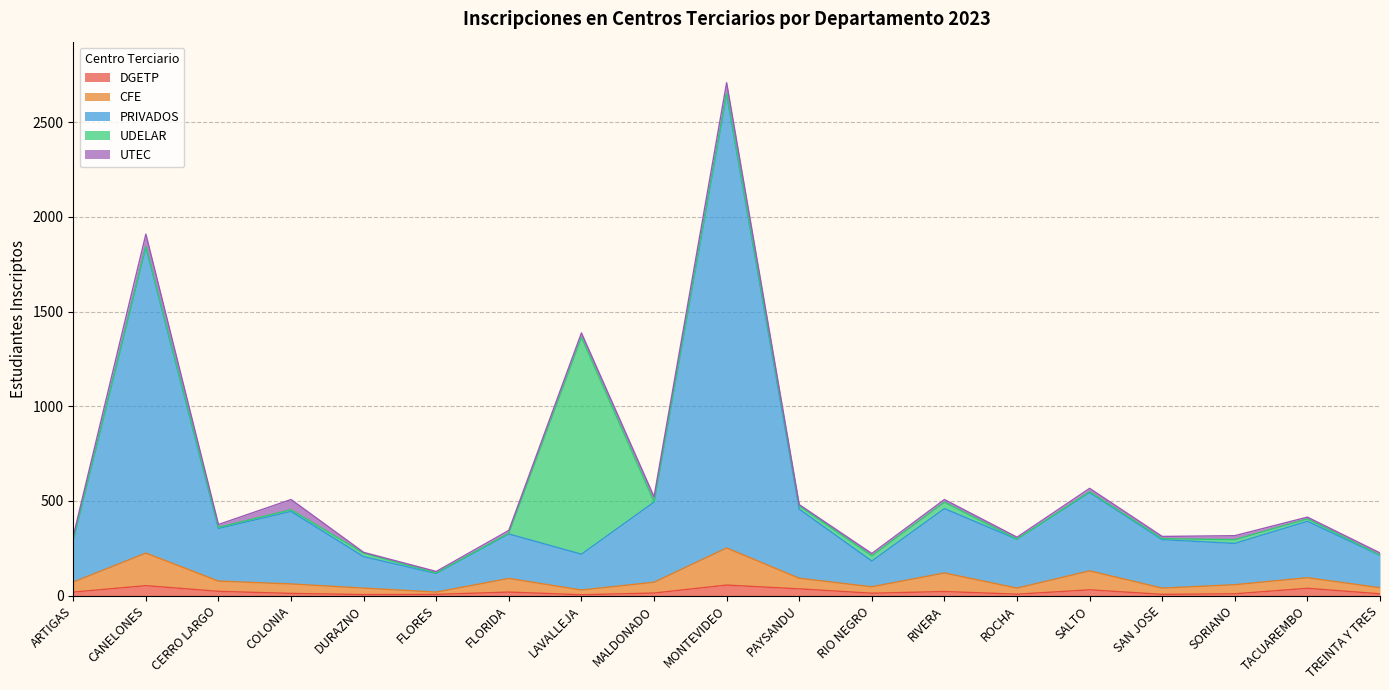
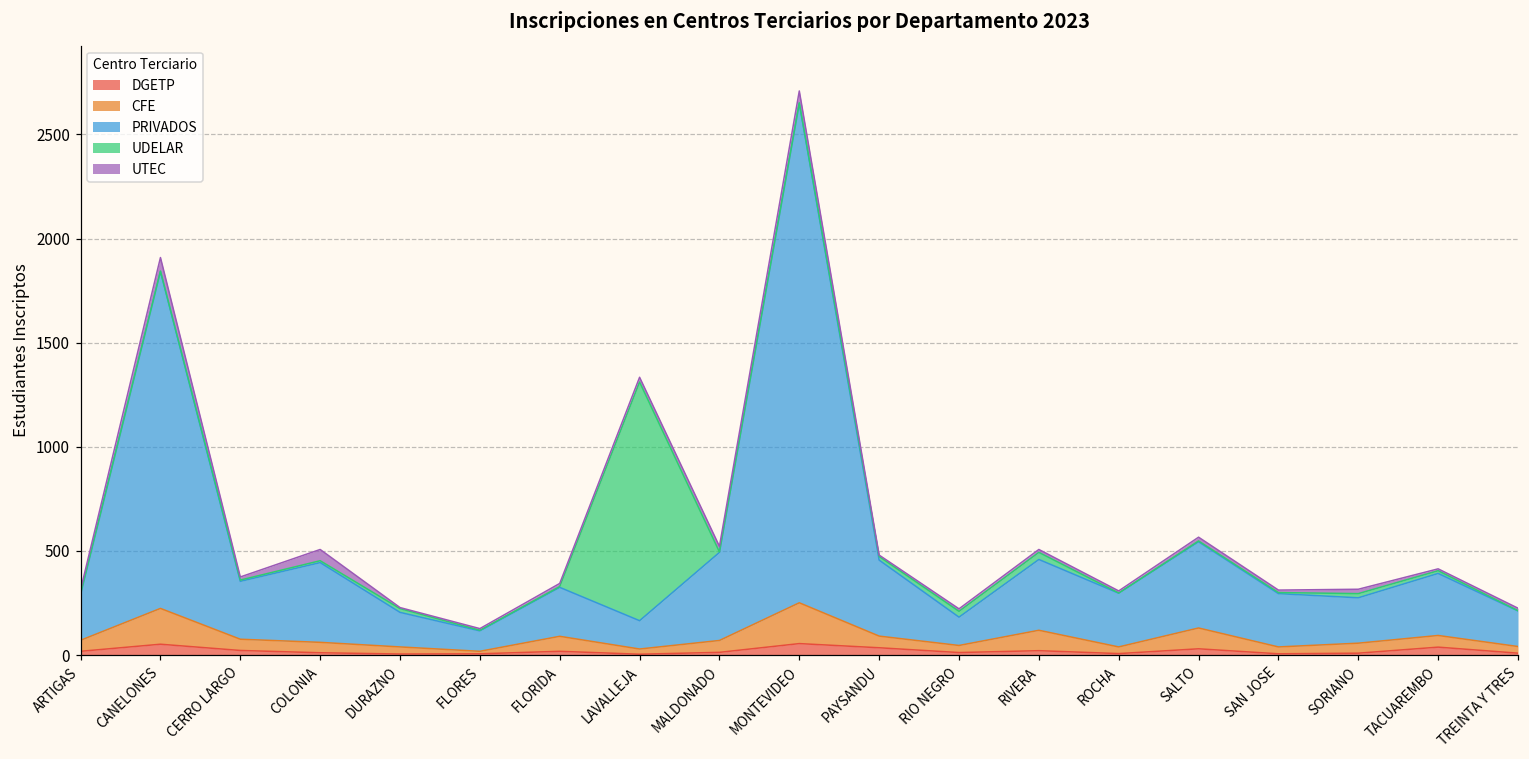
  {
    "PRIVADOS": {
      "DURAZNO": 170,
-     "LAVALLEJA": 190,
+     "LAVALLEJA": 140,
      "PAYSANDU": 370,
      "RIO NEGRO": 140,
      "RIVERA": 340,
      "SORIANO": 220
    },
    "UDELAR": {
      "LAVALLEJA": 1150,
      "RIVERA": 30,
      "SORIANO": 20
    },
    "UTEC": {
      "ARTIGAS": 20,
      "CANELONES": 70,
      "CERRO LARGO": 20,
      "COLONIA": 50,
      "FLORIDA": 20,
      "LAVALLEJA": 20,
      "MALDONADO": 30,
      "MONTEVIDEO": 60,
      "RIVERA": 10,
      "SALTO": 20,
      "SORIANO": 20
    }
  }
